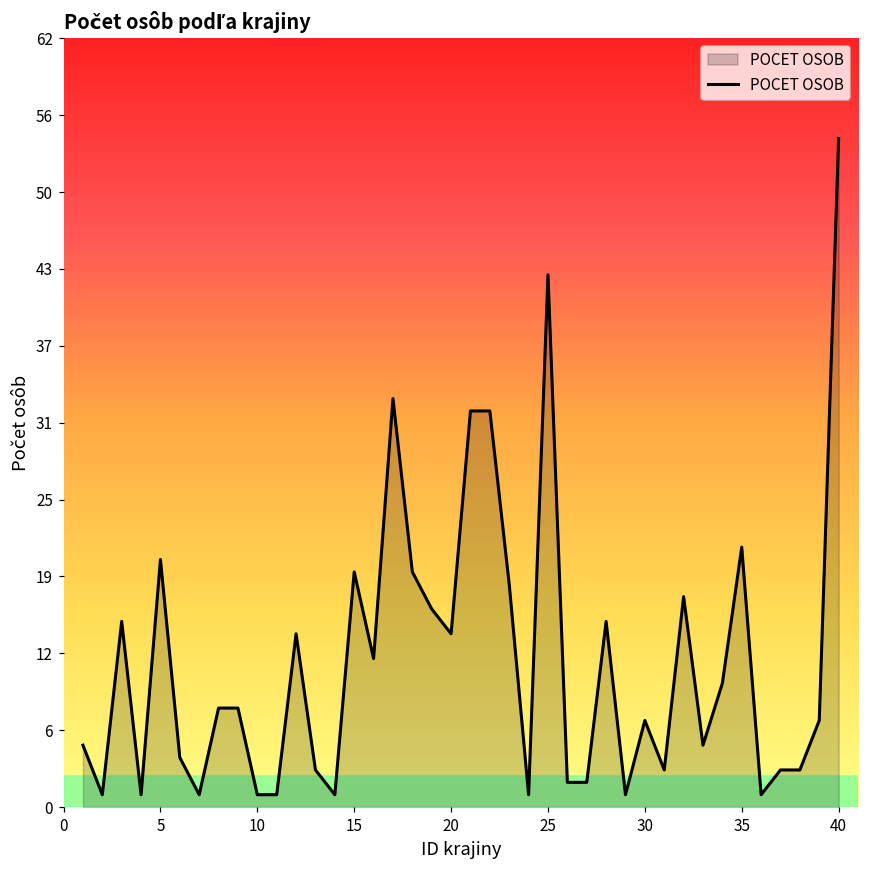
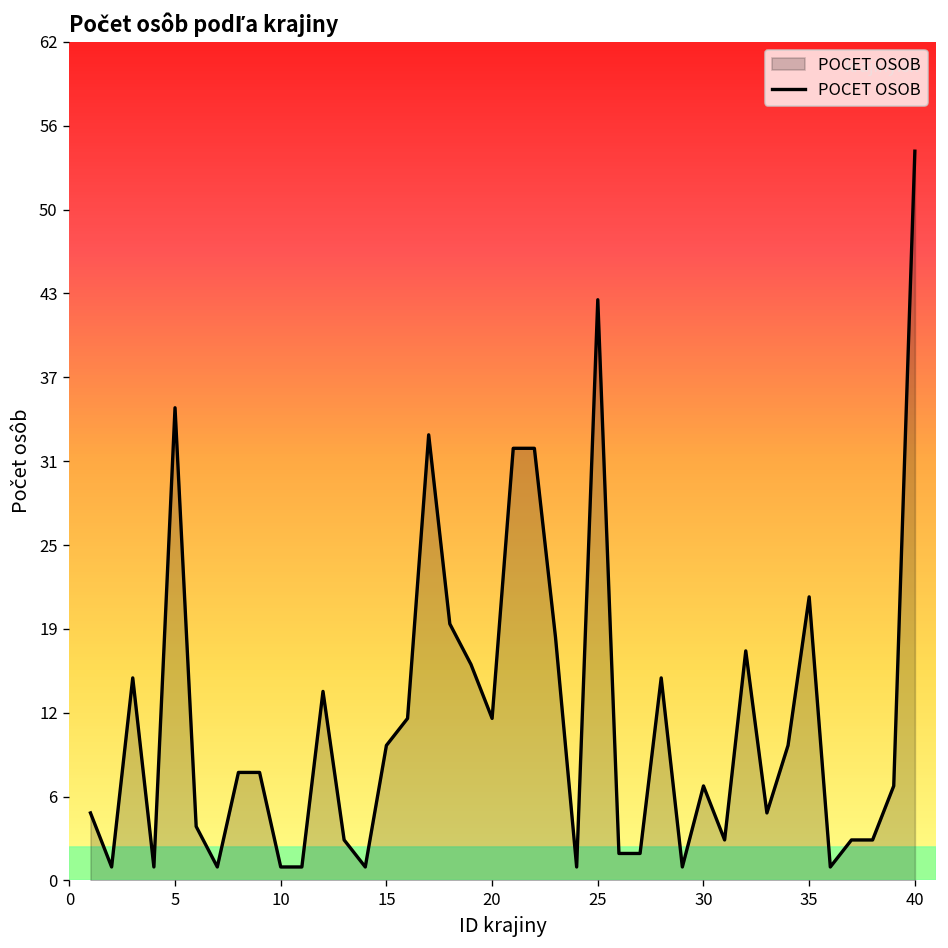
  {
-   "5": 20,
-   "15": 19,
-   "20": 14,
+   "5": 35,
+   "15": 10,
+   "20": 12,
    "25": 43,
    "30": 7,
    "35": 21,
    "40": 54
  }
